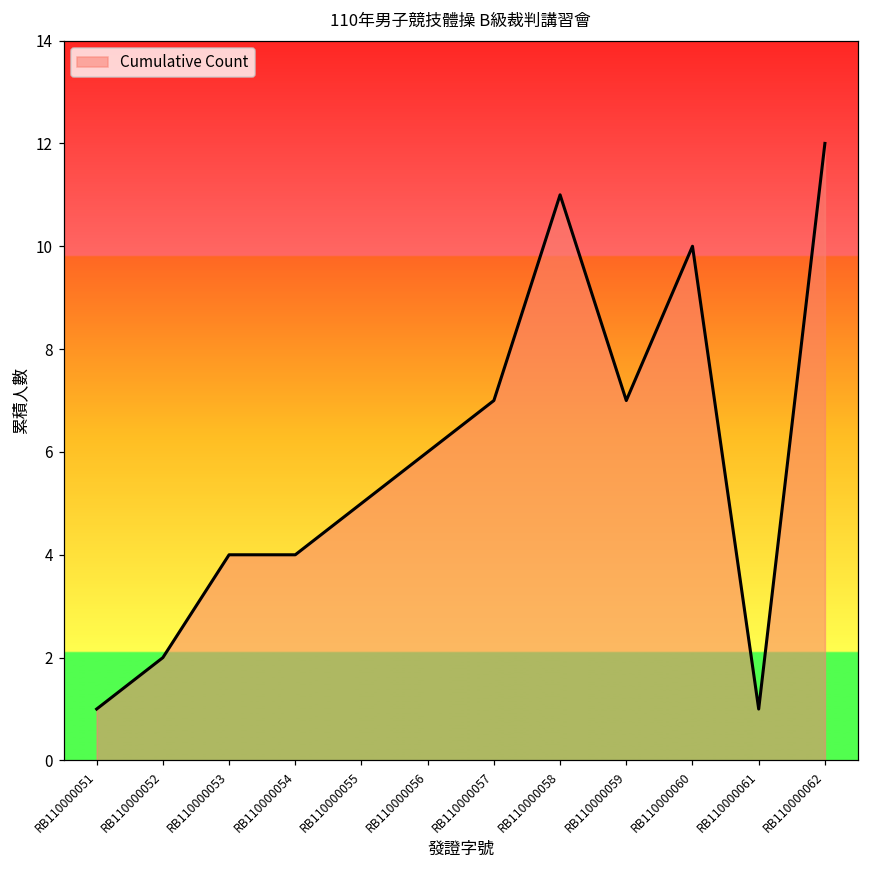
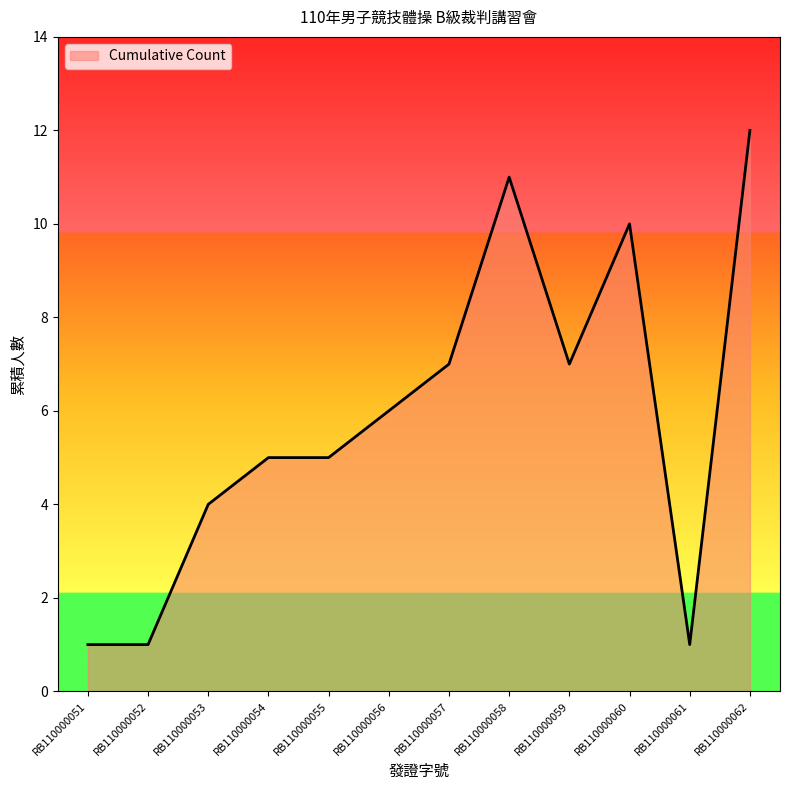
  {
    "RB110000051": 1,
-   "RB110000052": 2,
+   "RB110000052": 1,
    "RB110000053": 4,
-   "RB110000054": 4,
+   "RB110000054": 5,
    "RB110000055": 5,
    "RB110000056": 6,
    "RB110000057": 7,
    "RB110000058": 11,
    "RB110000059": 7,
    "RB110000060": 10,
    "RB110000061": 1,
    "RB110000062": 12
  }
